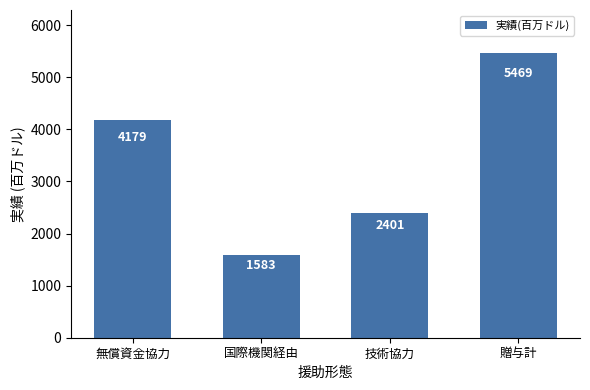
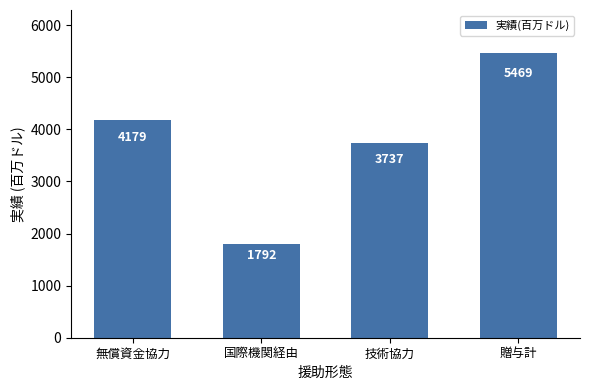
  {
    "無償資金協力": 4179,
-   "国際機関経由": 1583,
-   "技術協力": 2401,
+   "国際機関経由": 1792,
+   "技術協力": 3737,
    "贈与計": 5469
  }
